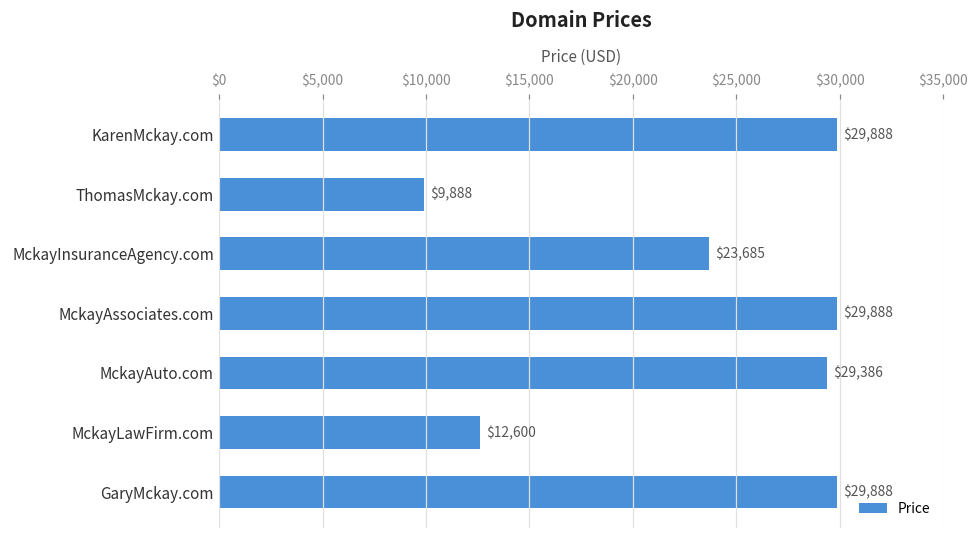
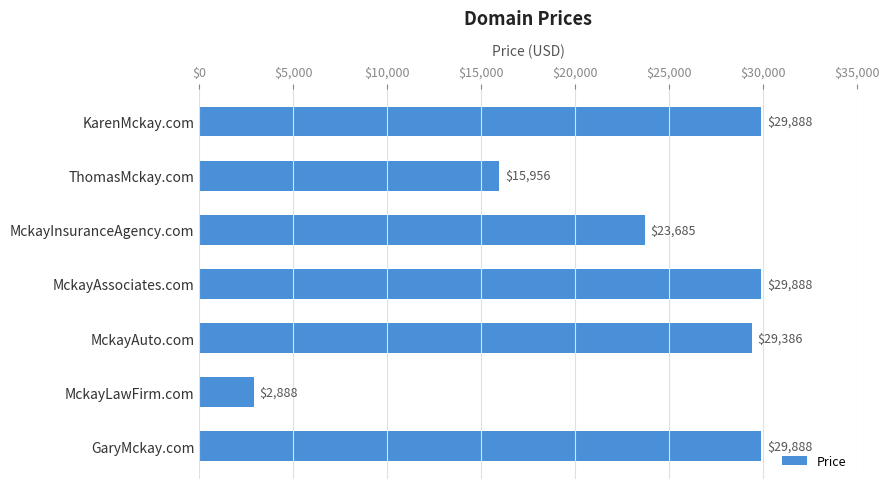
  {
    "KarenMckay.com": "$29,888",
-   "ThomasMckay.com": "$9,888",
+   "ThomasMckay.com": "$15,956",
    "MckayInsuranceAgency.com": "$23,685",
    "MckayAssociates.com": "$29,888",
    "MckayAuto.com": "$29,386",
-   "MckayLawFirm.com": "$12,600",
+   "MckayLawFirm.com": "$2,888",
    "GaryMckay.com": "$29,888"
  }
